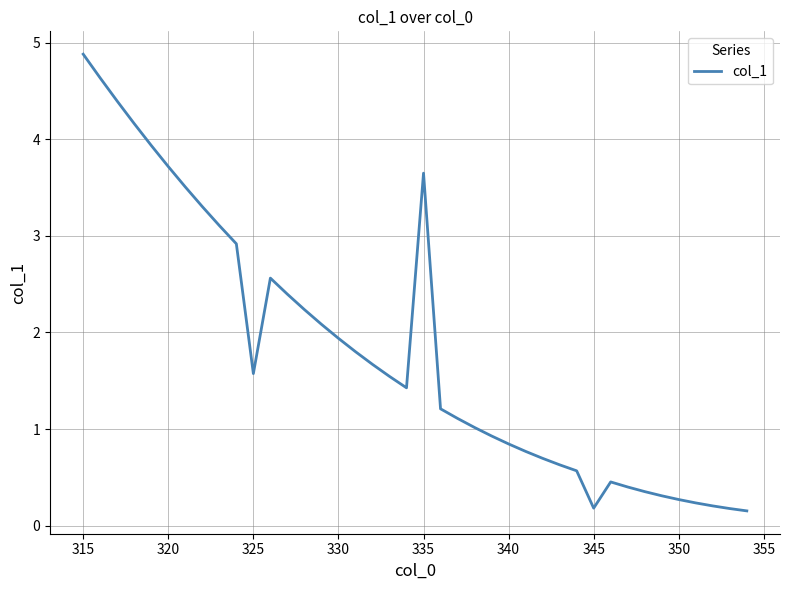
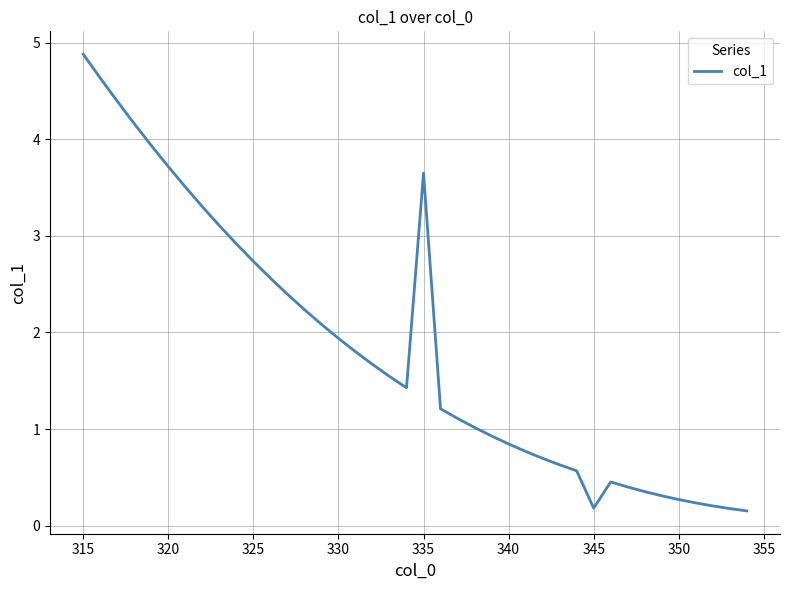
  {
    "315": 4.9,
    "320": 3.7,
-   "325": 1.6,
+   "325": 2.7,
    "330": 1.9,
    "335": 3.6,
    "340": 0.8,
    "345": 0.2,
    "350": 0.3
  }
